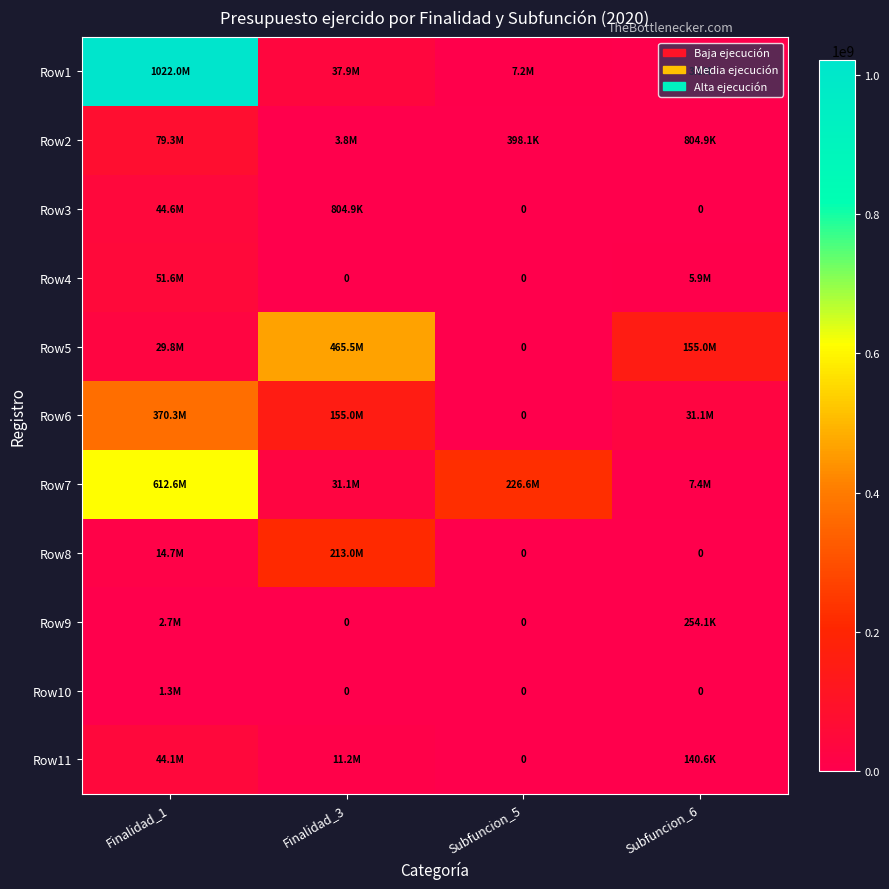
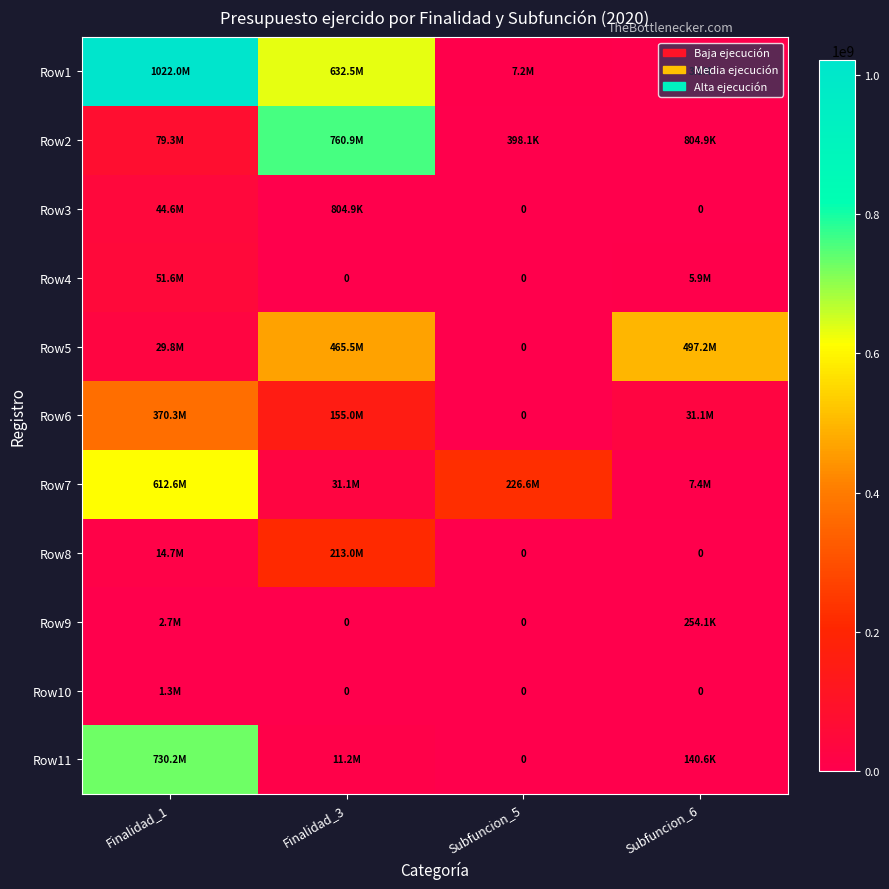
  {
    "Row1": {
      "Finalidad_1": "1022.0M",
-     "Finalidad_3": "37.9M",
+     "Finalidad_3": "632.5M",
      "Subfuncion_5": "7.2M"
    },
    "Row2": {
      "Finalidad_1": "79.3M",
-     "Finalidad_3": "3.8M",
+     "Finalidad_3": "760.9M",
      "Subfuncion_5": "398.1K",
      "Subfuncion_6": "804.9K"
    },
    "Row3": {
      "Finalidad_1": "44.6M",
      "Finalidad_3": "804.9K",
      "Subfuncion_5": "0",
      "Subfuncion_6": "0"
    },
    "Row4": {
      "Finalidad_1": "51.6M",
      "Finalidad_3": "0",
      "Subfuncion_5": "0",
      "Subfuncion_6": "5.9M"
    },
    "Row5": {
      "Finalidad_1": "29.8M",
      "Finalidad_3": "465.5M",
      "Subfuncion_5": "0",
-     "Subfuncion_6": "155.0M"
+     "Subfuncion_6": "497.2M"
    },
    "Row6": {
      "Finalidad_1": "370.3M",
      "Finalidad_3": "155.0M",
      "Subfuncion_5": "0",
      "Subfuncion_6": "31.1M"
    },
    "Row7": {
      "Finalidad_1": "612.6M",
      "Finalidad_3": "31.1M",
      "Subfuncion_5": "226.6M",
      "Subfuncion_6": "7.4M"
    },
    "Row8": {
      "Finalidad_1": "14.7M",
      "Finalidad_3": "213.0M",
      "Subfuncion_5": "0",
      "Subfuncion_6": "0"
    },
    "Row9": {
      "Finalidad_1": "2.7M",
      "Finalidad_3": "0",
      "Subfuncion_5": "0",
      "Subfuncion_6": "254.1K"
    },
    "Row10": {
      "Finalidad_1": "1.3M",
      "Finalidad_3": "0",
      "Subfuncion_5": "0",
      "Subfuncion_6": "0"
    },
    "Row11": {
-     "Finalidad_1": "44.1M",
+     "Finalidad_1": "730.2M",
      "Finalidad_3": "11.2M",
      "Subfuncion_5": "0",
      "Subfuncion_6": "140.6K"
    }
  }
